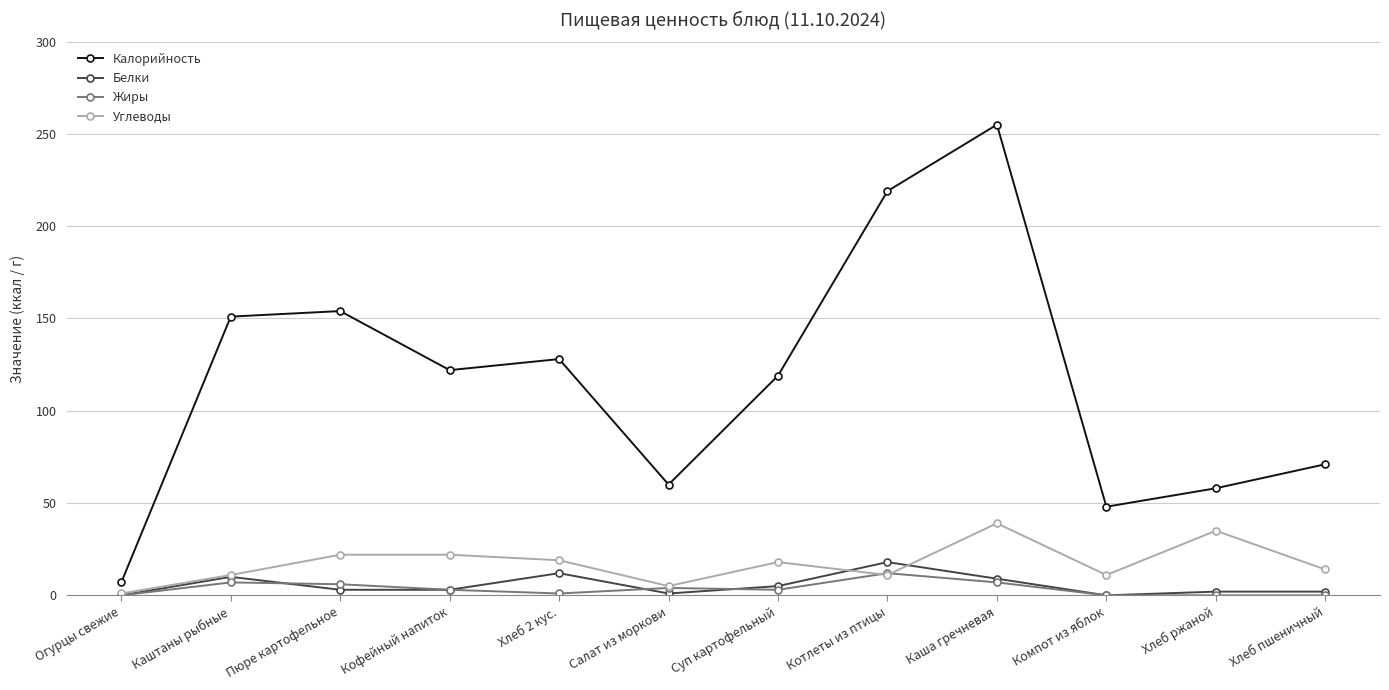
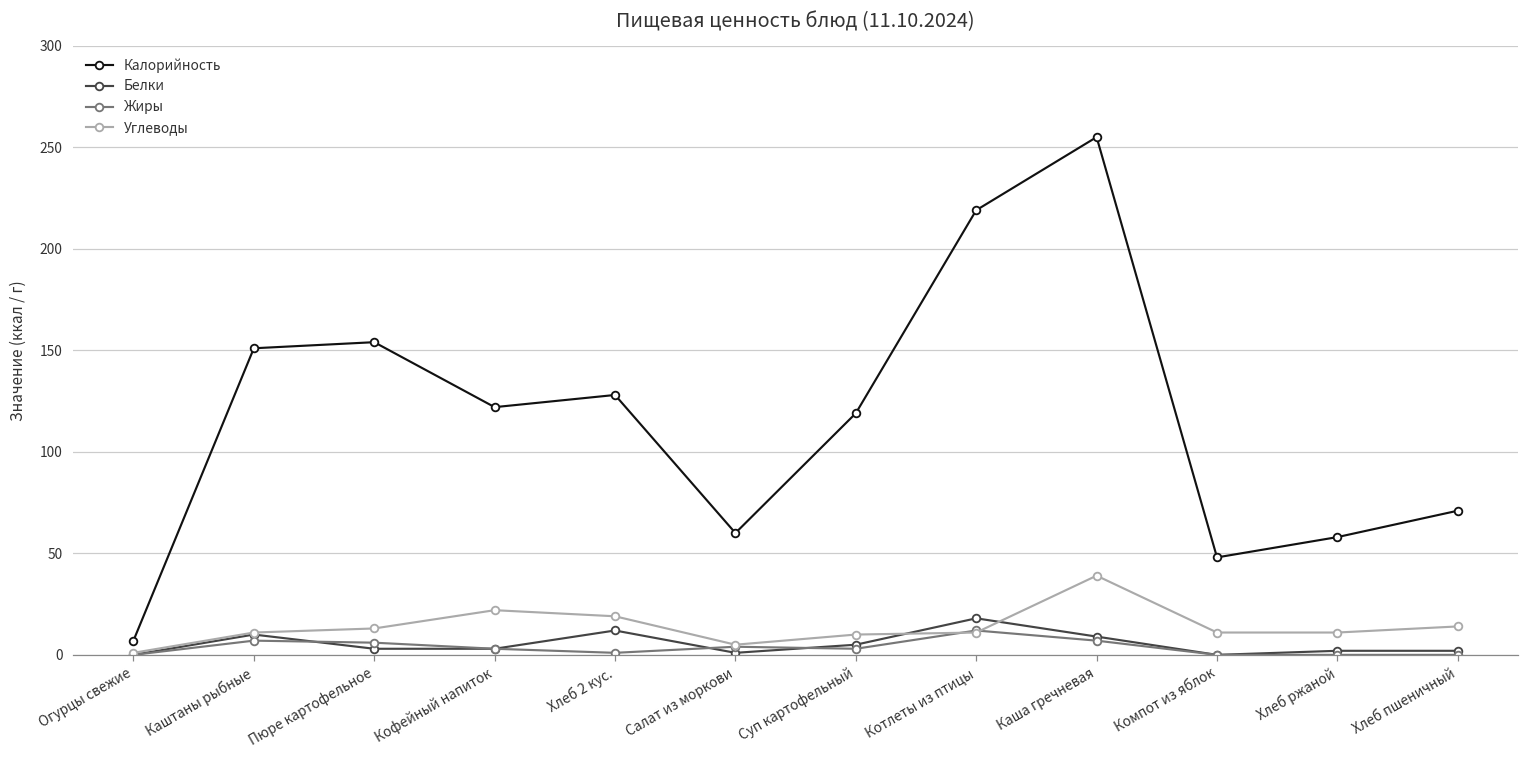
  {
    "Калорийность": {
      "Огурцы свежие": 7,
      "Каштаны рыбные": 151,
      "Пюре картофельное": 154,
      "Кофейный напиток": 122,
      "Хлеб 2 кус.": 128,
      "Салат из моркови": 60,
      "Суп картофельный": 119,
      "Котлеты из птицы": 219,
      "Каша гречневая": 255,
      "Компот из яблок": 48,
      "Хлеб ржаной": 58,
      "Хлеб пшеничный": 71
    },
    "Белки": {
      "Пюре картофельное": 3,
      "Хлеб 2 кус.": 12,
      "Салат из моркови": 1,
      "Суп картофельный": 5,
      "Котлеты из птицы": 18,
      "Каша гречневая": 9,
      "Хлеб ржаной": 2,
      "Хлеб пшеничный": 2
    },
    "Жиры": {
      "Каштаны рыбные": 7,
      "Пюре картофельное": 6,
      "Хлеб 2 кус.": 1,
      "Суп картофельный": 3,
      "Каша гречневая": 7,
      "Хлеб ржаной": 0,
      "Хлеб пшеничный": 0
    },
    "Углеводы": {
-     "Пюре картофельное": 22,
+     "Пюре картофельное": 13,
      "Кофейный напиток": 22,
      "Хлеб 2 кус.": 19,
-     "Суп картофельный": 18,
+     "Суп картофельный": 10,
      "Каша гречневая": 39,
      "Компот из яблок": 11,
-     "Хлеб ржаной": 35,
+     "Хлеб ржаной": 11,
      "Хлеб пшеничный": 14
    }
  }
